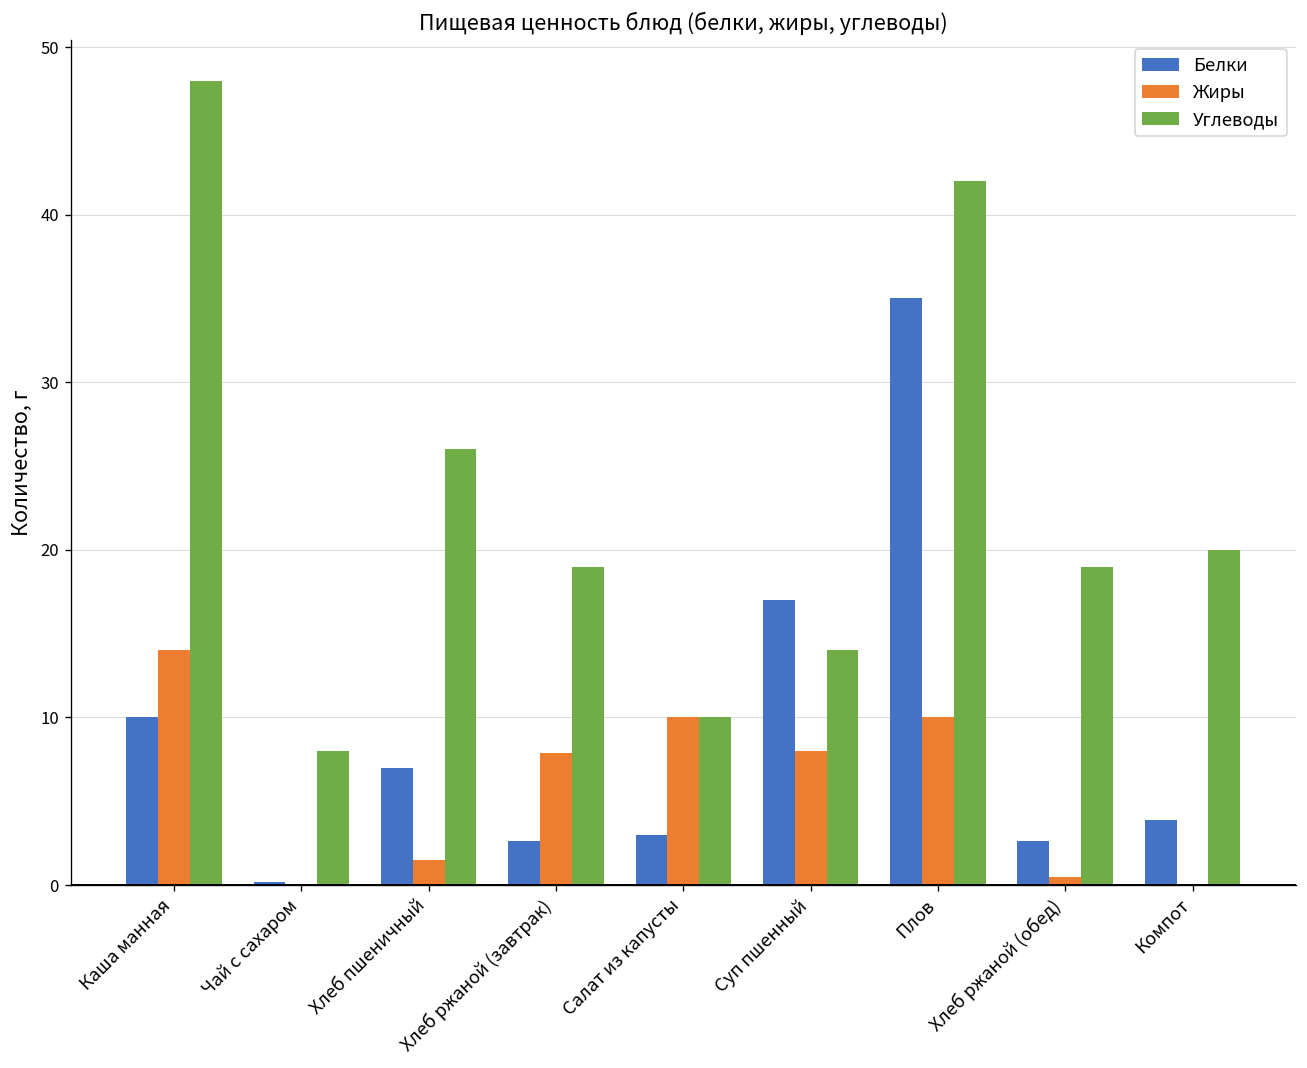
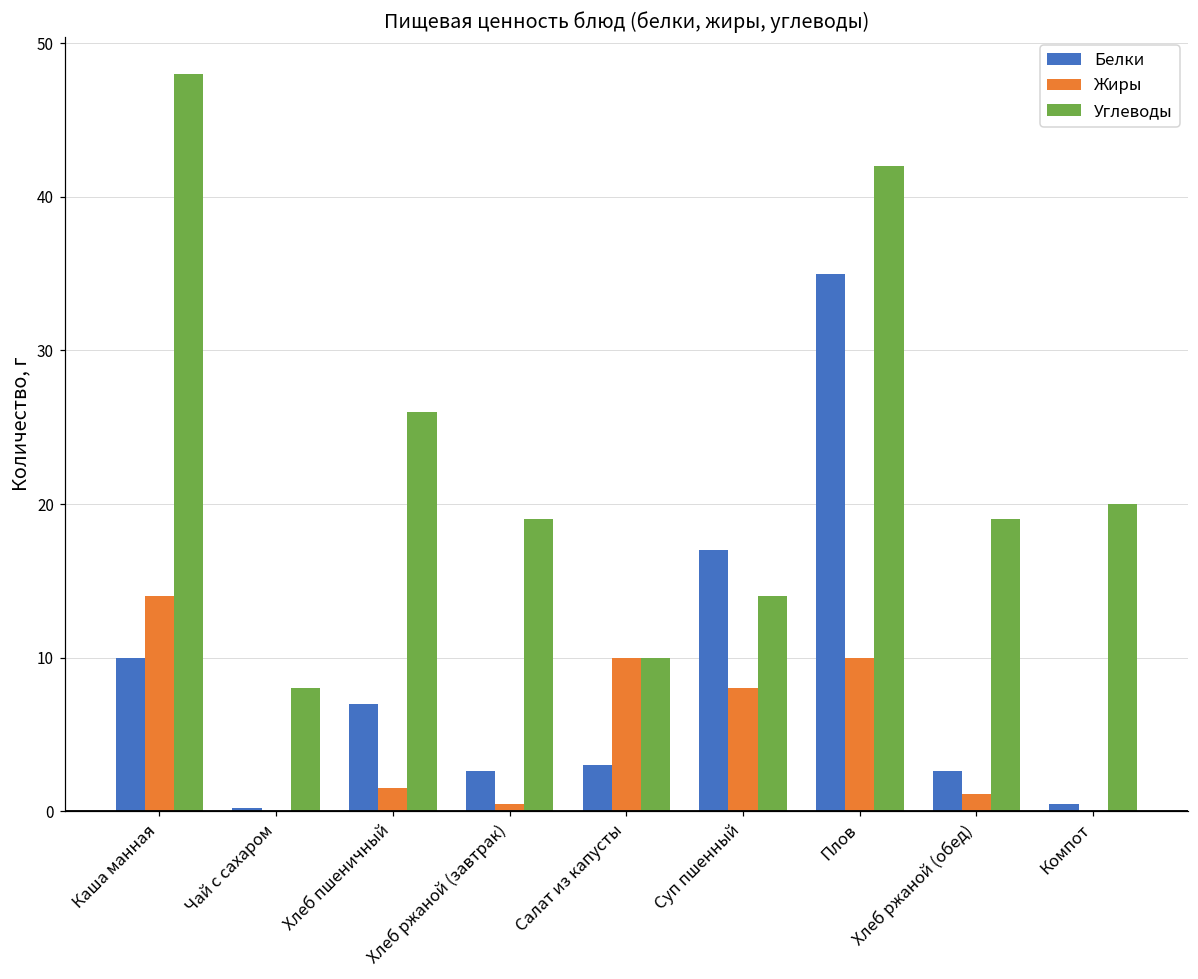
  {
    "Белки": {
      "Каша манная": 10.0,
      "Чай с сахаром": 0.2,
      "Хлеб пшеничный": 7.0,
      "Хлеб ржаной (завтрак)": 2.6,
      "Салат из капусты": 3.0,
      "Суп пшенный": 17.0,
      "Плов": 35.0,
      "Хлеб ржаной (обед)": 2.6,
-     "Компот": 3.9
+     "Компот": 0.5
    },
    "Жиры": {
      "Каша манная": 14.0,
      "Чай с сахаром": 0.0,
      "Хлеб пшеничный": 1.5,
-     "Хлеб ржаной (завтрак)": 7.9,
+     "Хлеб ржаной (завтрак)": 0.5,
      "Салат из капусты": 10.0,
      "Суп пшенный": 8.0,
      "Плов": 10.0,
-     "Хлеб ржаной (обед)": 0.5,
+     "Хлеб ржаной (обед)": 1.1,
      "Компот": 0.0
    },
    "Углеводы": {
      "Каша манная": 48.0,
      "Чай с сахаром": 8.0,
      "Хлеб пшеничный": 26.0,
      "Хлеб ржаной (завтрак)": 19.0,
      "Салат из капусты": 10.0,
      "Суп пшенный": 14.0,
      "Плов": 42.0,
      "Хлеб ржаной (обед)": 19.0,
      "Компот": 20.0
    }
  }
